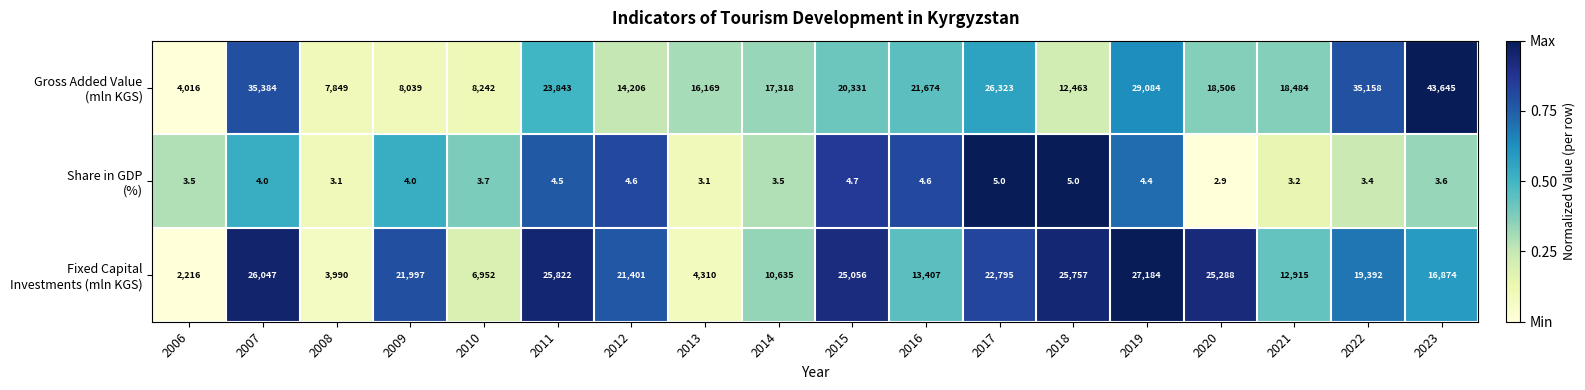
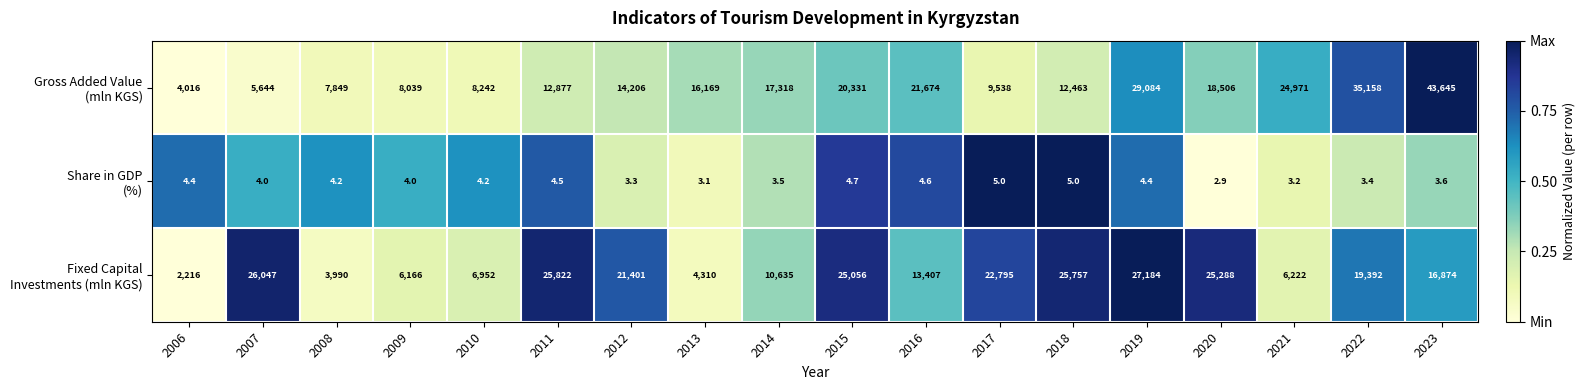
  {
    "Gross Added Value (mln KGS)": {
      "2006": "4,016",
-     "2007": "35,384",
+     "2007": "5,644",
      "2008": "7,849",
      "2009": "8,039",
      "2010": "8,242",
-     "2011": "23,843",
+     "2011": "12,877",
      "2012": "14,206",
      "2013": "16,169",
      "2014": "17,318",
      "2015": "20,331",
      "2016": "21,674",
-     "2017": "26,323",
+     "2017": "9,538",
      "2018": "12,463",
      "2019": "29,084",
      "2020": "18,506",
-     "2021": "18,484",
+     "2021": "24,971",
      "2022": "35,158",
      "2023": "43,645"
    },
    "Share in GDP (%)": {
-     "2006": "3.5",
+     "2006": "4.4",
      "2007": "4.0",
-     "2008": "3.1",
+     "2008": "4.2",
      "2009": "4.0",
-     "2010": "3.7",
+     "2010": "4.2",
      "2011": "4.5",
-     "2012": "4.6",
+     "2012": "3.3",
      "2013": "3.1",
      "2014": "3.5",
      "2015": "4.7",
      "2016": "4.6",
      "2017": "5.0",
      "2018": "5.0",
      "2019": "4.4",
      "2020": "2.9",
      "2021": "3.2",
      "2022": "3.4",
      "2023": "3.6"
    },
    "Fixed Capital Investments (mln KGS)": {
      "2006": "2,216",
      "2007": "26,047",
      "2008": "3,990",
-     "2009": "21,997",
+     "2009": "6,166",
      "2010": "6,952",
      "2011": "25,822",
      "2012": "21,401",
      "2013": "4,310",
      "2014": "10,635",
      "2015": "25,056",
      "2016": "13,407",
      "2017": "22,795",
      "2018": "25,757",
      "2019": "27,184",
      "2020": "25,288",
-     "2021": "12,915",
+     "2021": "6,222",
      "2022": "19,392",
      "2023": "16,874"
    }
  }
